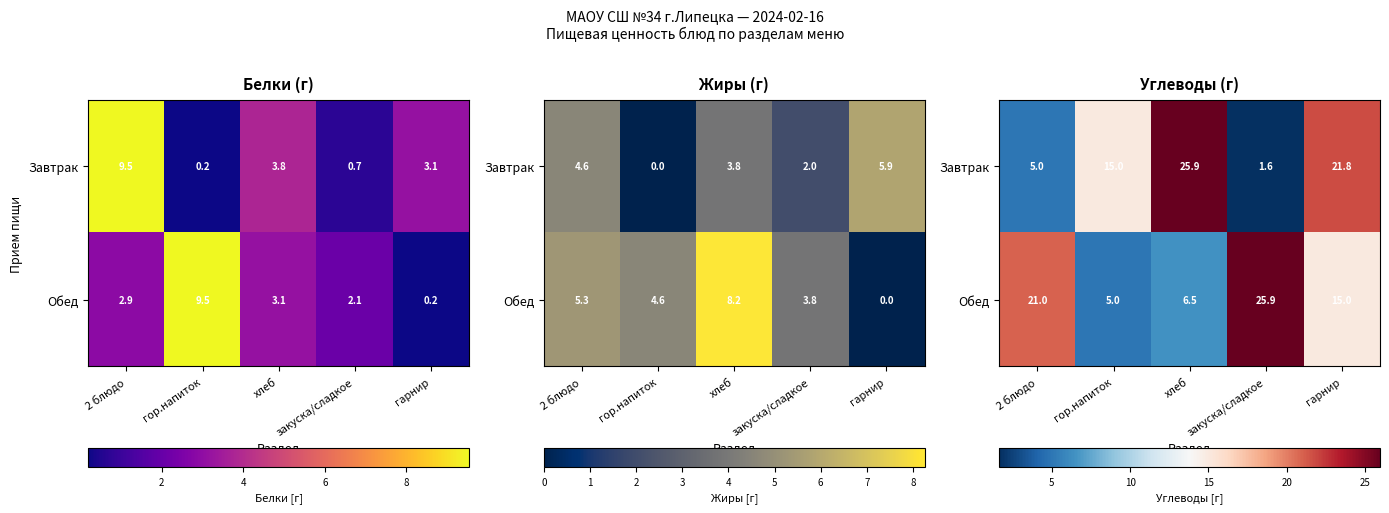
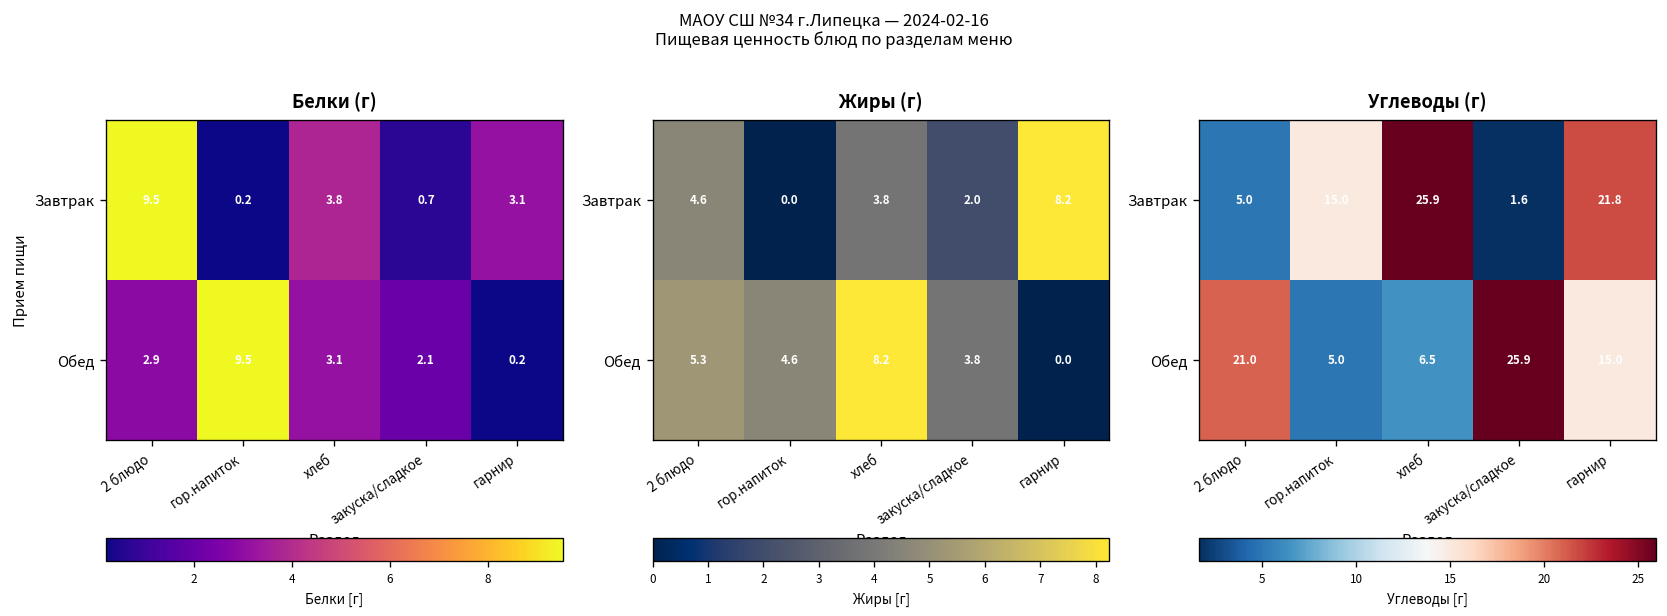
  {
    "Жиры (г)": {
      "Завтрак": {
-       "гарнир": 5.9
+       "гарнир": 8.2
      }
    }
  }
